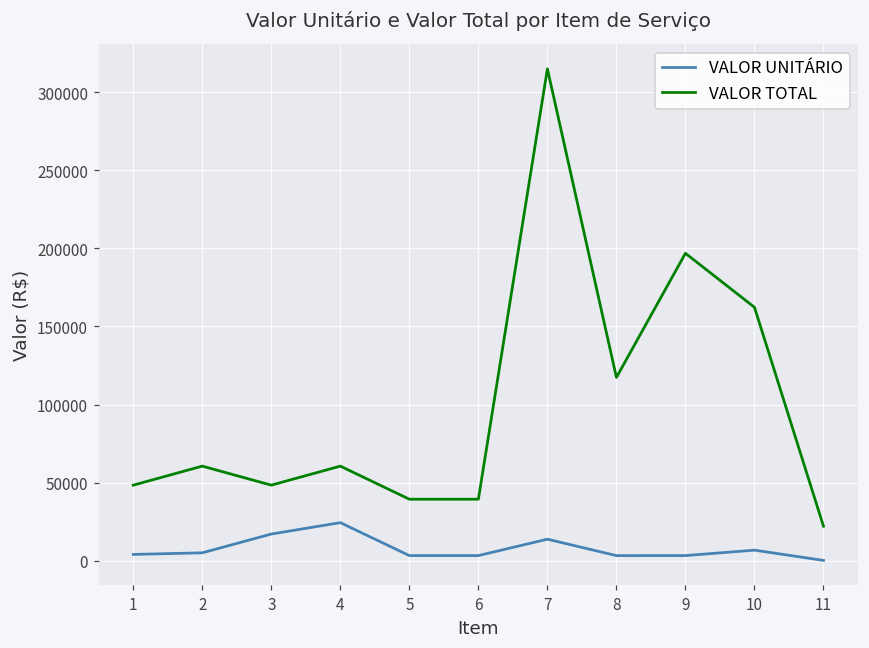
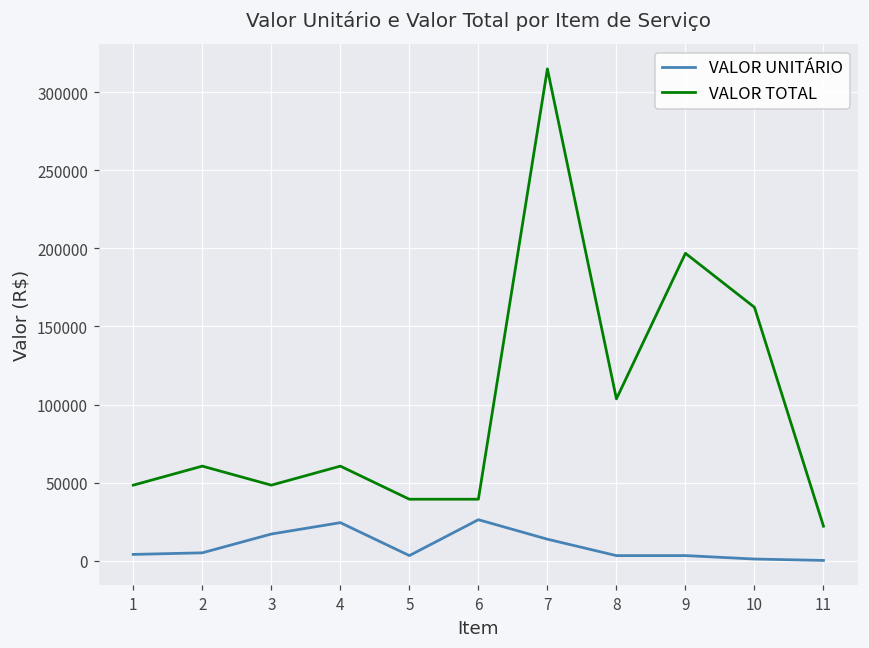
  {
    "VALOR UNITÁRIO": {
      "1": 4000,
      "2": 5000,
      "3": 17000,
      "4": 24000,
      "5": 3000,
-     "6": 3000,
+     "6": 26000,
      "7": 14000,
      "8": 3000,
      "9": 3000,
-     "10": 7000,
+     "10": 1000,
      "11": 0
    },
    "VALOR TOTAL": {
      "1": 48000,
      "2": 61000,
      "3": 48000,
      "4": 61000,
      "5": 39000,
      "6": 39000,
      "7": 315000,
-     "8": 117000,
+     "8": 104000,
      "9": 197000,
      "10": 162000,
      "11": 22000
    }
  }
